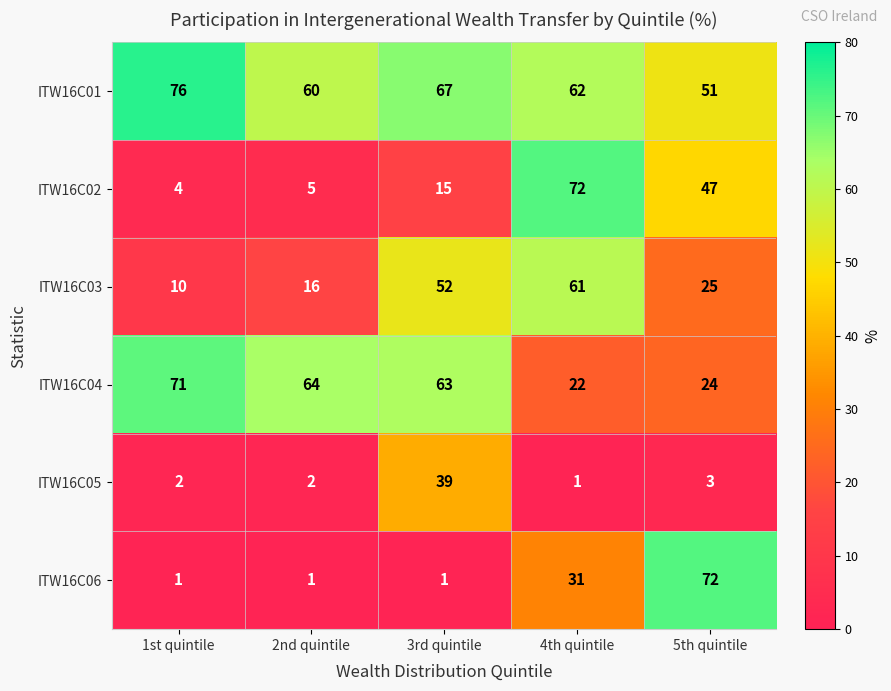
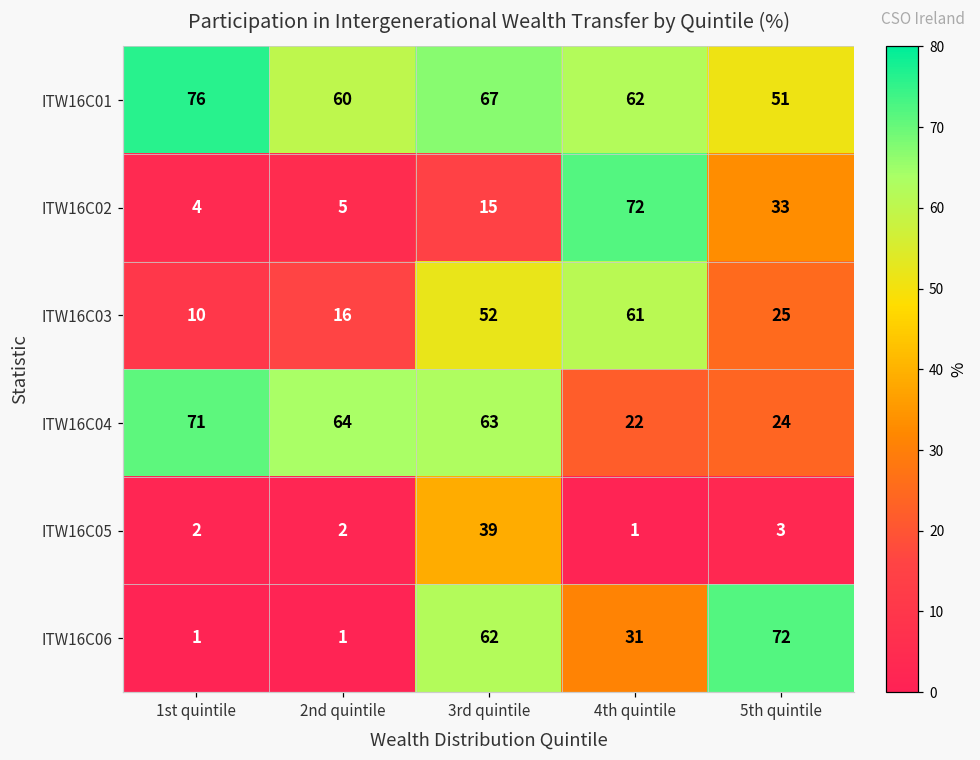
  {
    "ITW16C01": {
      "1st quintile": 76,
      "2nd quintile": 60,
      "3rd quintile": 67,
      "4th quintile": 62,
      "5th quintile": 51
    },
    "ITW16C02": {
      "1st quintile": 4,
      "2nd quintile": 5,
      "3rd quintile": 15,
      "4th quintile": 72,
-     "5th quintile": 47
+     "5th quintile": 33
    },
    "ITW16C03": {
      "1st quintile": 10,
      "2nd quintile": 16,
      "3rd quintile": 52,
      "4th quintile": 61,
      "5th quintile": 25
    },
    "ITW16C04": {
      "1st quintile": 71,
      "2nd quintile": 64,
      "3rd quintile": 63,
      "4th quintile": 22,
      "5th quintile": 24
    },
    "ITW16C05": {
      "1st quintile": 2,
      "2nd quintile": 2,
      "3rd quintile": 39,
      "4th quintile": 1,
      "5th quintile": 3
    },
    "ITW16C06": {
      "1st quintile": 1,
      "2nd quintile": 1,
-     "3rd quintile": 1,
+     "3rd quintile": 62,
      "4th quintile": 31,
      "5th quintile": 72
    }
  }
